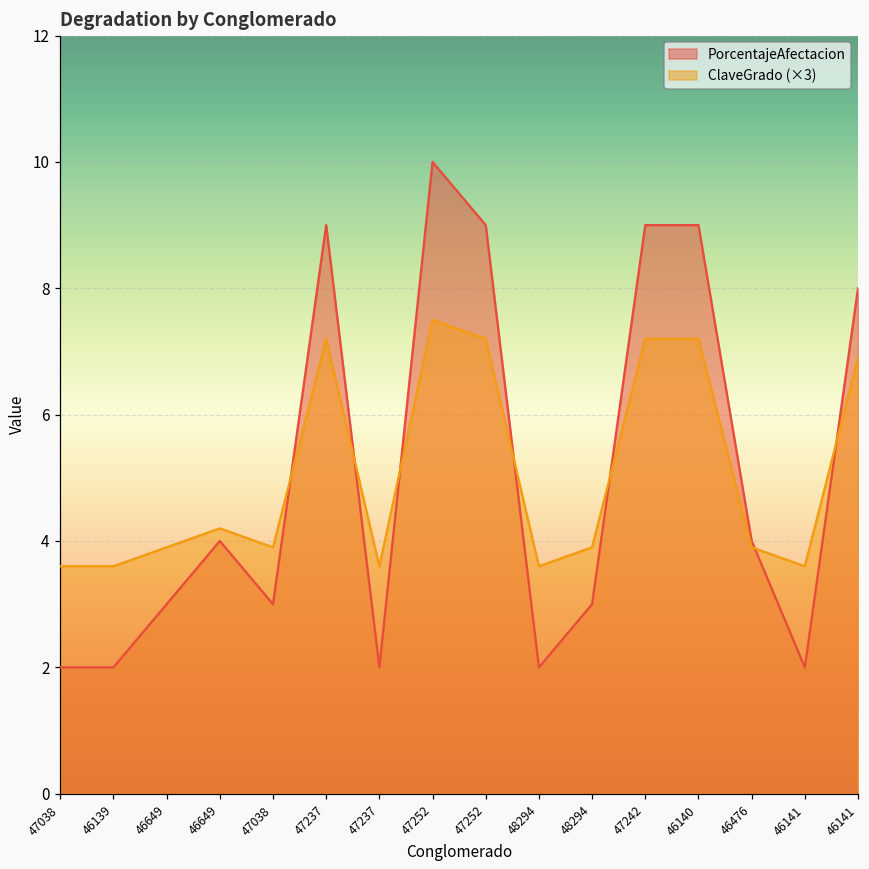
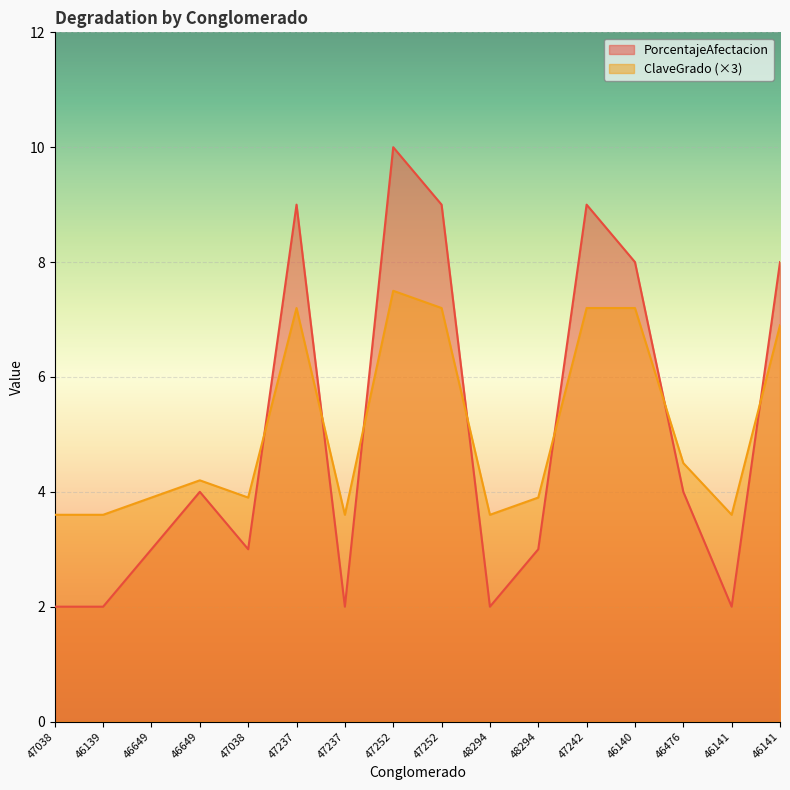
  {
    "PorcentajeAfectacion": {
      "46139": 2,
      "47242": 9,
-     "46140": 9,
+     "46140": 8,
      "46476": 4
    },
    "ClaveGrado (×3)": {
      "46139": 3.6,
      "47242": 7.2,
      "46140": 7.2,
-     "46476": 3.9
+     "46476": 4.5
    }
  }
